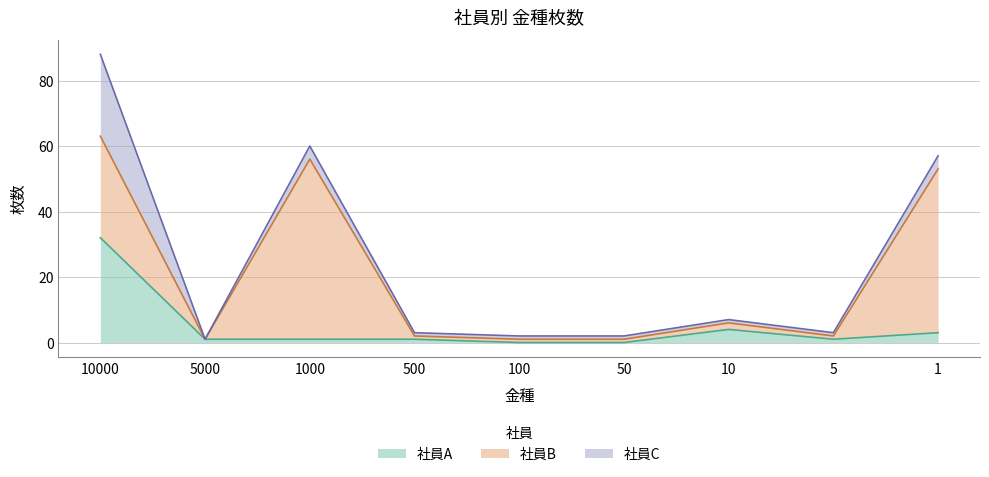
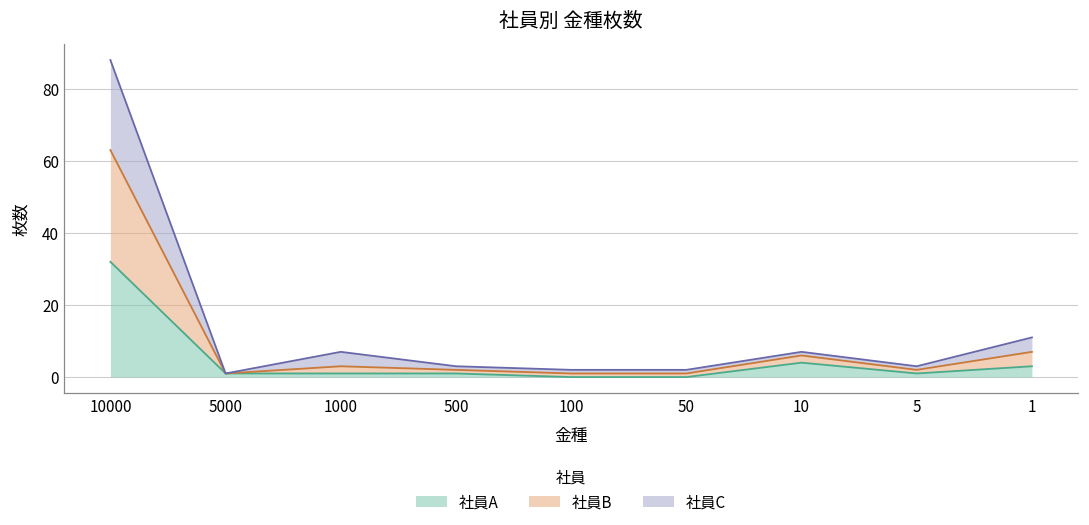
  {
    "社員B": {
      "10000": 31,
-     "1000": 55,
+     "1000": 2,
      "500": 1,
      "100": 1,
      "50": 1,
      "10": 2,
      "5": 1,
-     "1": 50
+     "1": 4
    }
  }
